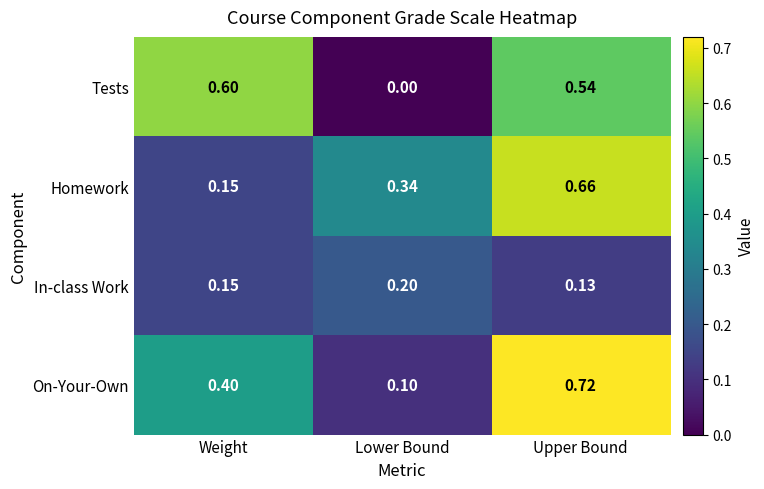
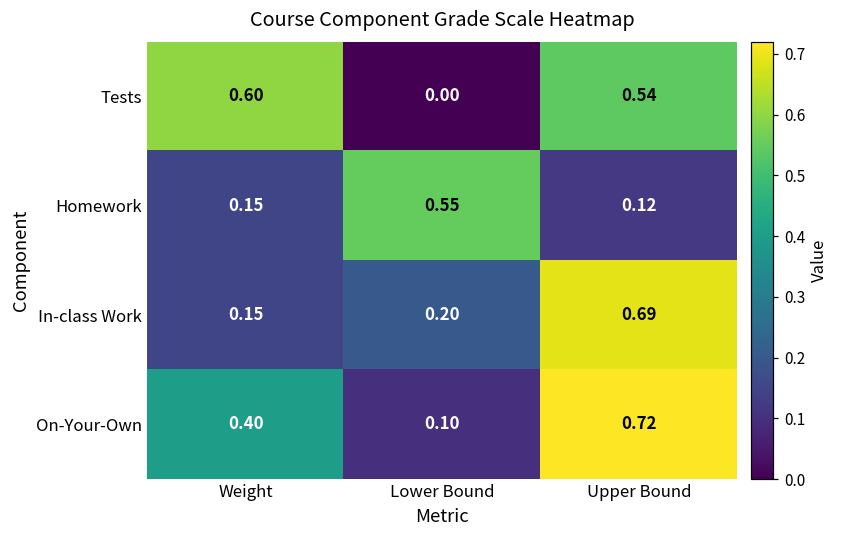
  {
    "Tests": {
      "Weight": 0.60,
      "Lower Bound": 0.00,
      "Upper Bound": 0.54
    },
    "Homework": {
      "Weight": 0.15,
-     "Lower Bound": 0.34,
-     "Upper Bound": 0.66
+     "Lower Bound": 0.55,
+     "Upper Bound": 0.12
    },
    "In-class Work": {
      "Weight": 0.15,
      "Lower Bound": 0.20,
-     "Upper Bound": 0.13
+     "Upper Bound": 0.69
    },
    "On-Your-Own": {
      "Weight": 0.40,
      "Lower Bound": 0.10,
      "Upper Bound": 0.72
    }
  }
